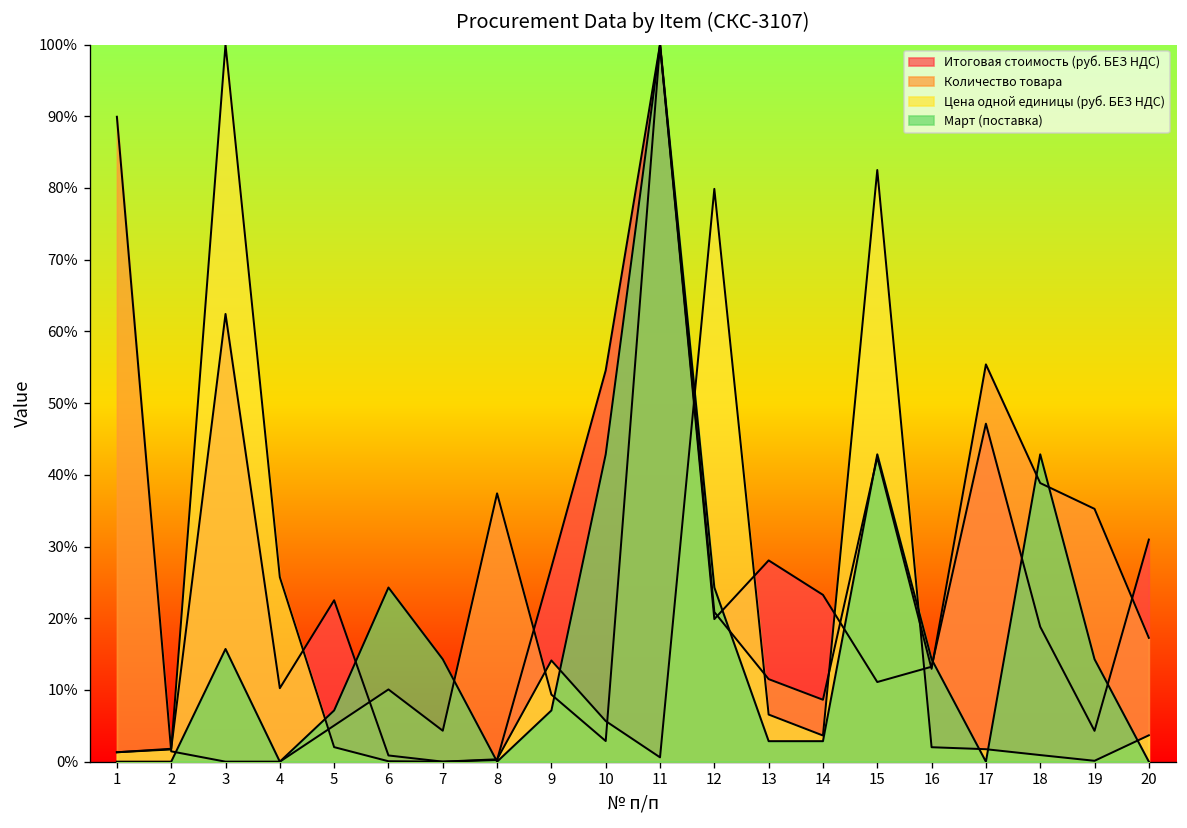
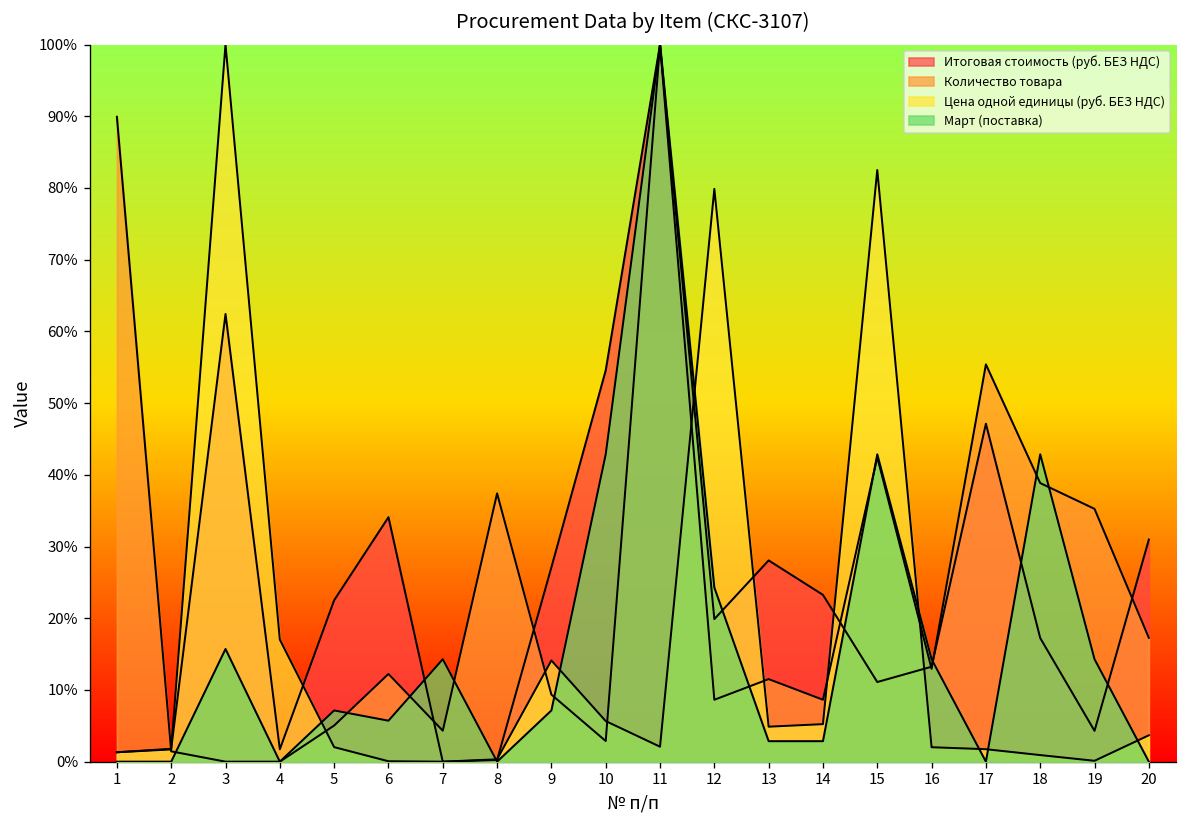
  {
    "Итоговая стоимость (руб. БЕЗ НДС)": {
      "3": "62%",
-     "4": "10%",
+     "4": "2%",
      "5": "23%",
-     "6": "1%",
+     "6": "34%",
      "9": "27%",
      "10": "55%",
      "12": "20%",
      "13": "28%",
      "14": "23%",
      "15": "11%",
      "17": "47%",
-     "18": "19%",
+     "18": "17%",
      "19": "4%",
      "20": "31%"
    },
    "Количество товара": {
      "1": "90%",
      "3": "0%",
      "5": "5%",
-     "6": "10%",
+     "6": "12%",
      "7": "4%",
      "8": "37%",
      "9": "9%",
      "10": "3%",
-     "12": "21%",
+     "12": "9%",
      "13": "12%",
      "14": "9%",
      "17": "55%",
      "18": "39%",
      "19": "35%",
      "20": "17%"
    },
    "Цена одной единицы (руб. БЕЗ НДС)": {
      "3": "100%",
-     "4": "26%",
+     "4": "17%",
      "5": "2%",
      "6": "0%",
      "9": "14%",
      "10": "6%",
-     "11": "1%",
+     "11": "2%",
      "12": "80%",
-     "13": "7%",
-     "14": "4%",
+     "13": "5%",
+     "14": "5%",
      "15": "82%",
      "16": "2%",
      "17": "2%",
      "18": "1%",
      "19": "0%",
      "20": "4%"
    },
    "Март (поставка)": {
      "1": "0%",
      "2": "0%",
      "3": "16%",
      "5": "7%",
-     "6": "24%",
+     "6": "6%",
      "7": "14%",
      "9": "7%",
      "10": "43%",
      "12": "24%",
      "13": "3%",
      "14": "3%",
      "16": "14%",
      "17": "0%",
      "18": "43%",
      "19": "14%",
      "20": "0%"
    }
  }
